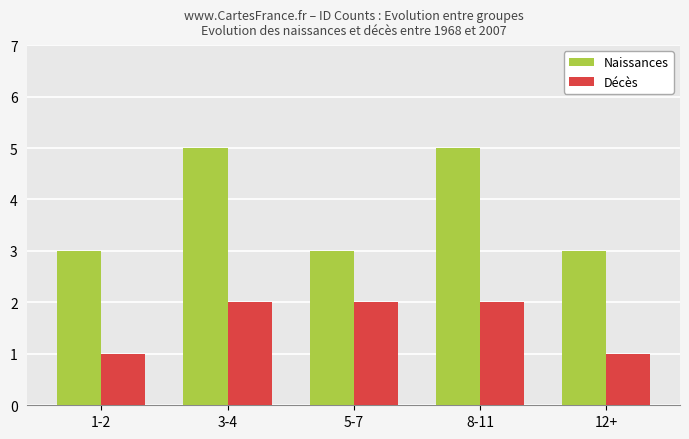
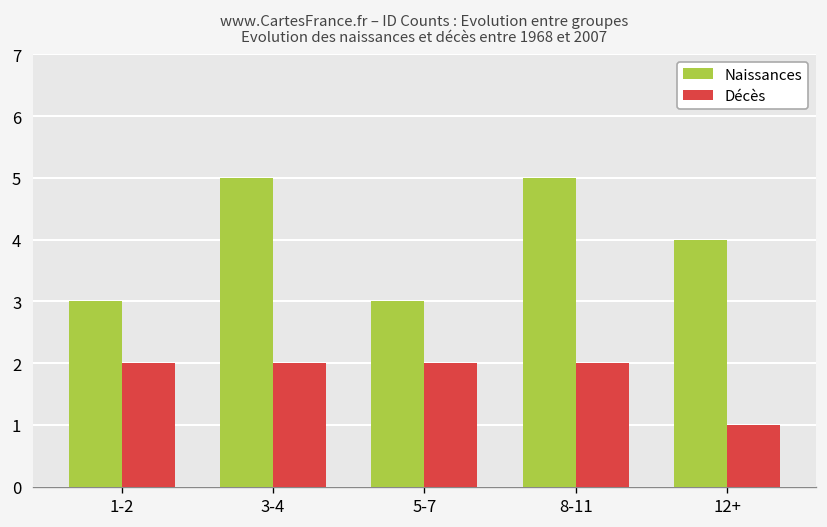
  {
    "Naissances": {
      "1-2": 3,
      "3-4": 5,
      "5-7": 3,
      "8-11": 5,
-     "12+": 3
+     "12+": 4
    },
    "Décès": {
-     "1-2": 1,
+     "1-2": 2,
      "3-4": 2,
      "5-7": 2,
      "8-11": 2,
      "12+": 1
    }
  }
